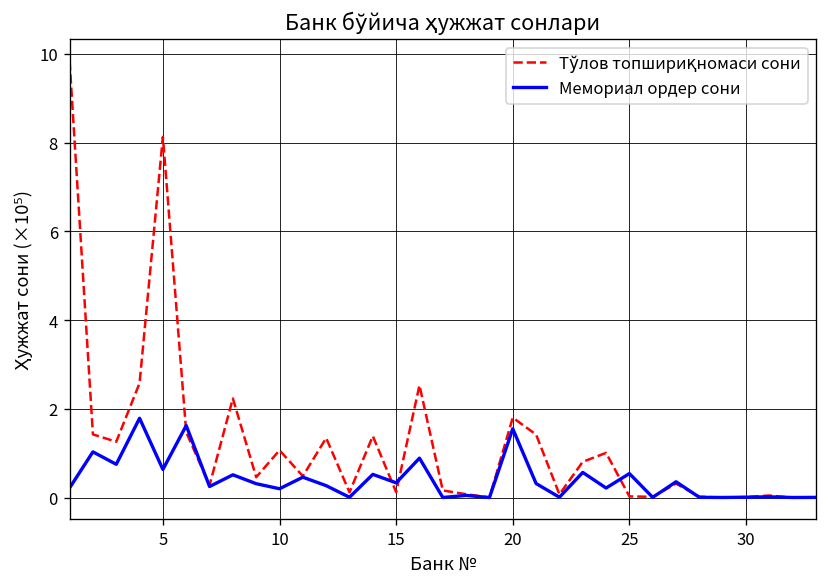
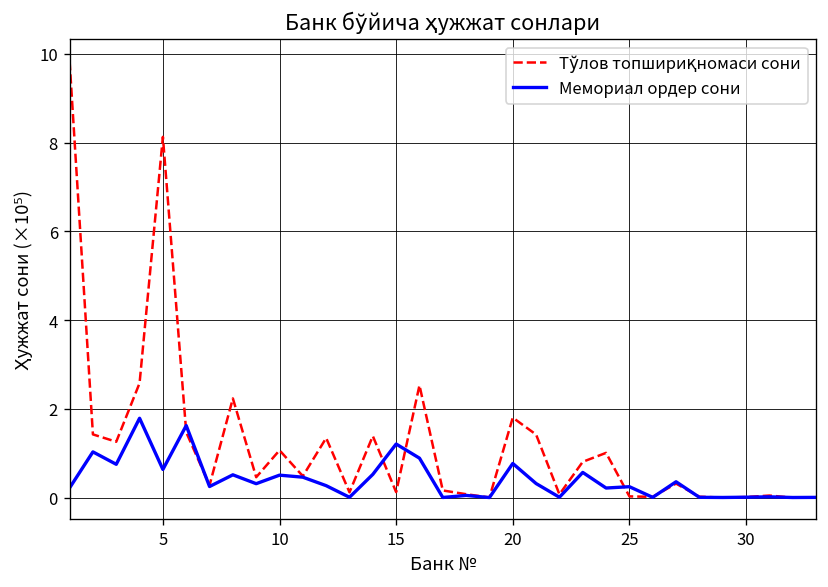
  {
    "Тўлов топшириқномаси сони": {
      "5": 8.1,
      "10": 1.1,
      "15": 0.1,
      "20": 1.8,
      "25": 0.0
    },
    "Мемориал ордер сони": {
      "5": 0.6,
-     "10": 0.2,
-     "15": 0.3,
-     "20": 1.6,
-     "25": 0.5
+     "10": 0.5,
+     "15": 1.2,
+     "20": 0.8,
+     "25": 0.2
    }
  }
